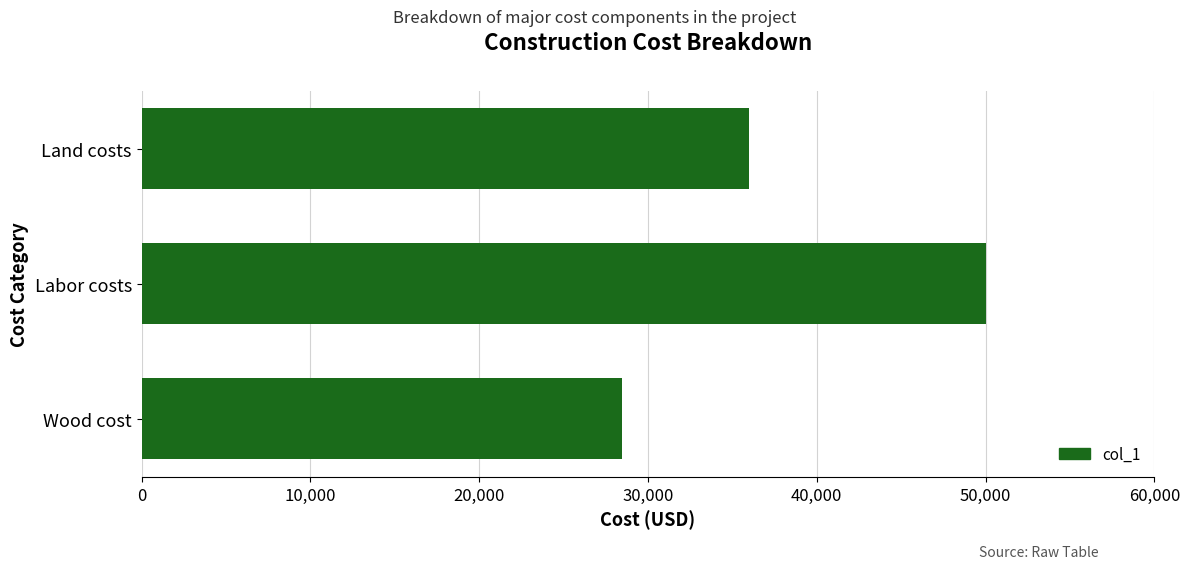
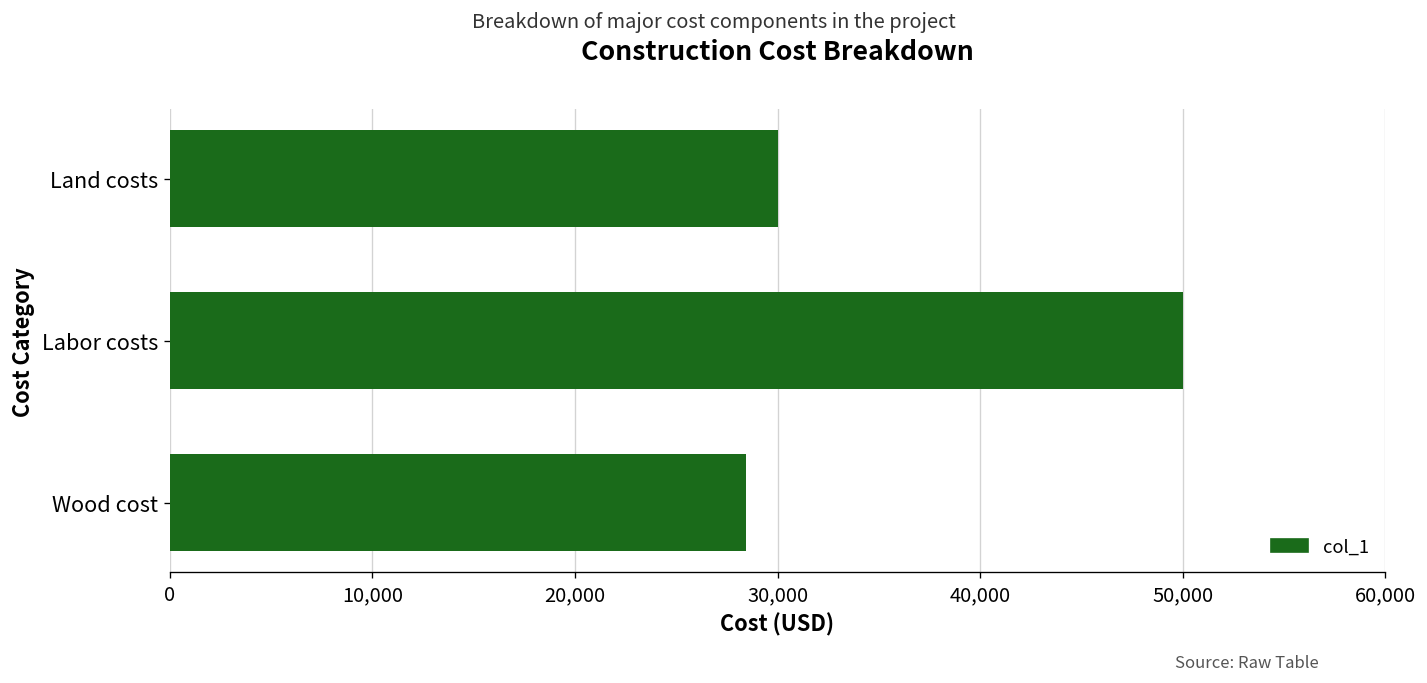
  {
-   "Land costs": "36,000",
+   "Land costs": "30,000",
    "Labor costs": "50,000",
    "Wood cost": "28,500"
  }
